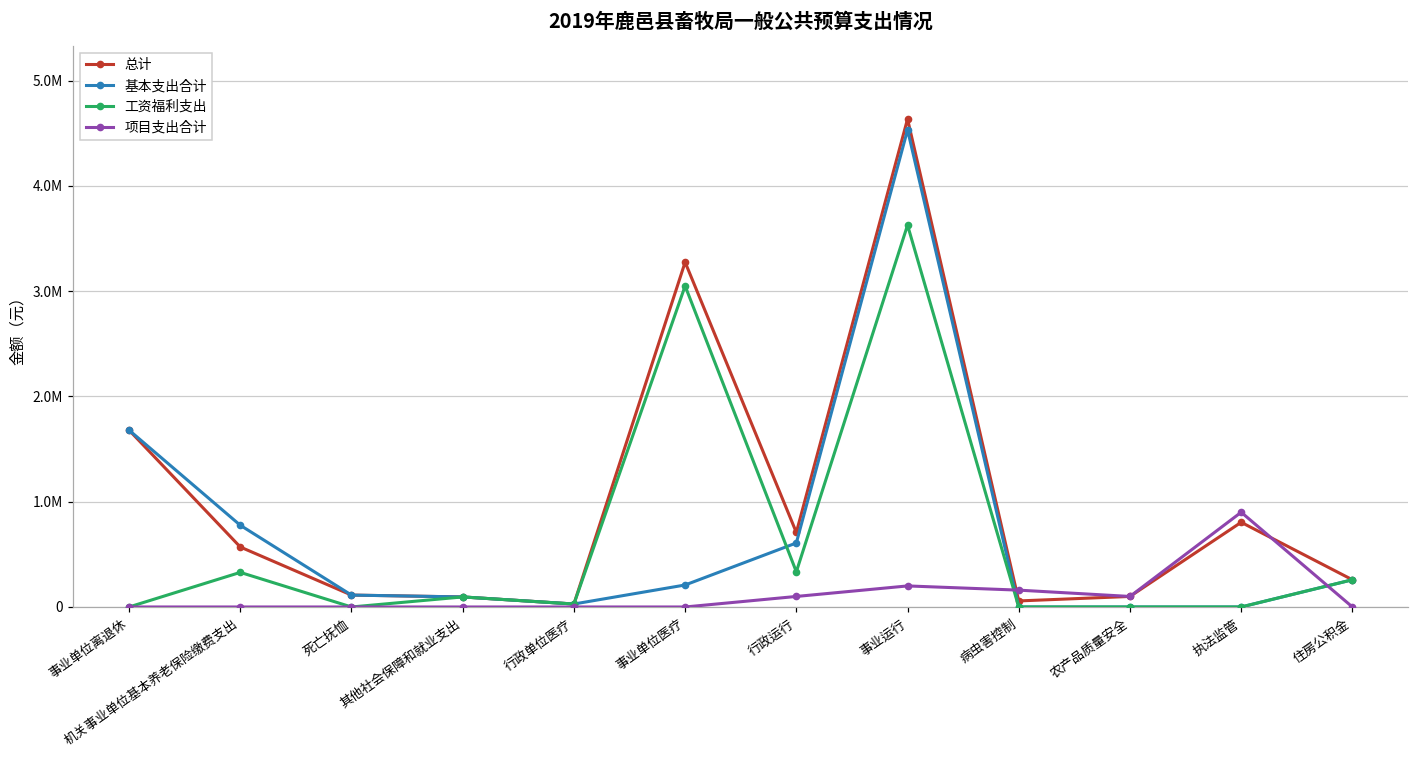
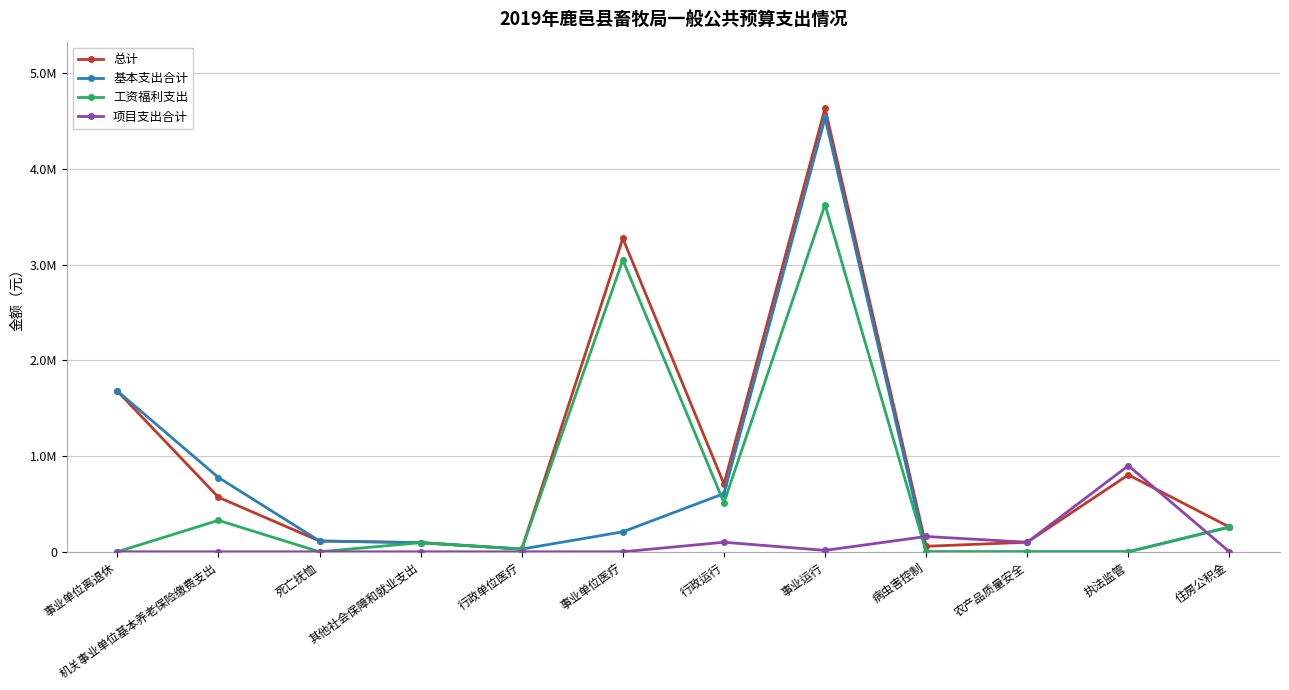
  {
    "总计": {
      "机关事业单位基本养老保险缴费支出": 600000,
      "事业单位医疗": 3300000,
      "行政运行": 700000,
      "事业运行": 4600000,
      "病虫害控制": 100000,
      "执法监管": 800000
    },
    "基本支出合计": {
      "机关事业单位基本养老保险缴费支出": 800000,
      "事业单位医疗": 200000,
      "行政运行": 600000,
      "事业运行": 4500000
    },
    "工资福利支出": {
      "机关事业单位基本养老保险缴费支出": 300000,
      "事业单位医疗": 3100000,
-     "行政运行": 300000,
+     "行政运行": 500000,
      "事业运行": 3600000
    },
    "项目支出合计": {
      "机关事业单位基本养老保险缴费支出": 0,
      "其他社会保障和就业支出": 0,
      "行政单位医疗": 0,
      "事业单位医疗": 0,
      "行政运行": 100000,
-     "事业运行": 200000,
+     "事业运行": 0,
      "病虫害控制": 200000,
      "执法监管": 900000,
      "住房公积金": 0
    }
  }
